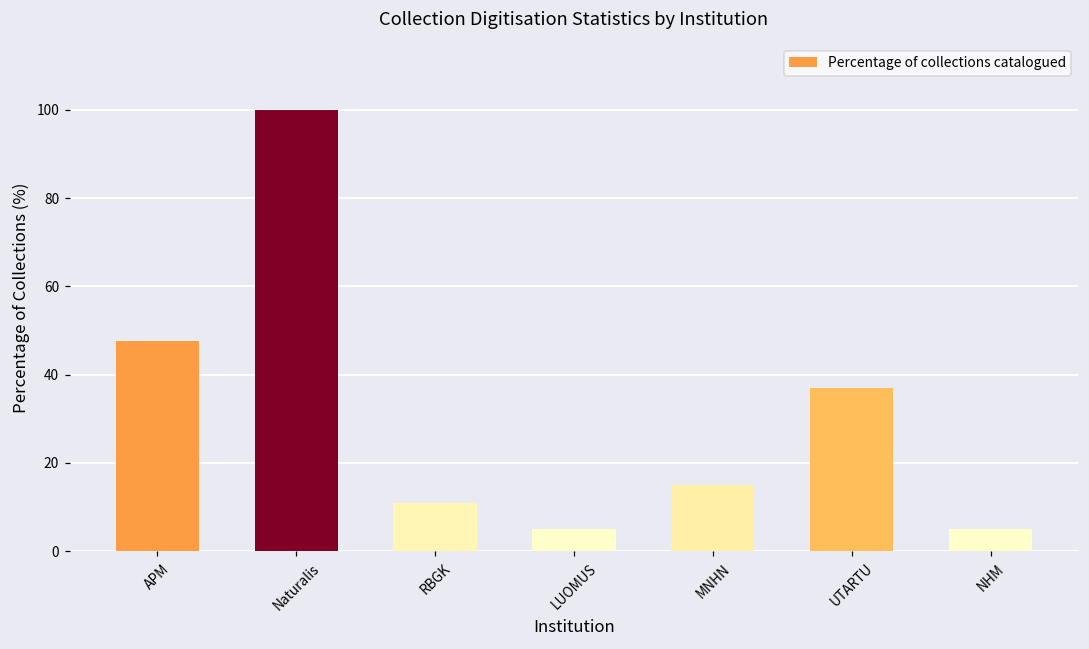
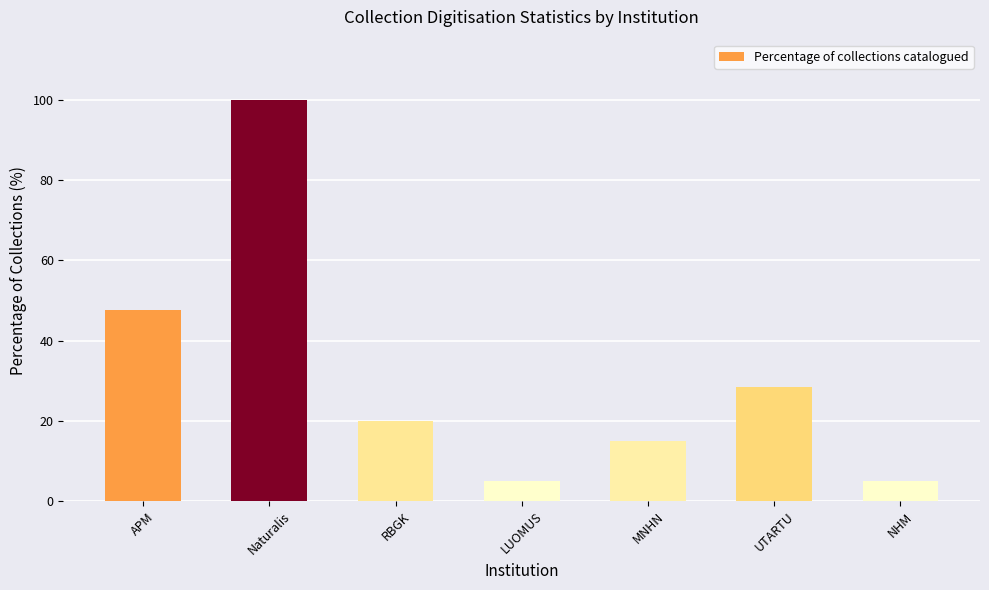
  {
    "APM": 48,
    "Naturalis": 100,
-   "RBGK": 11,
+   "RBGK": 20,
    "LUOMUS": 5,
    "MNHN": 15,
-   "UTARTU": 37,
+   "UTARTU": 28,
    "NHM": 5
  }
